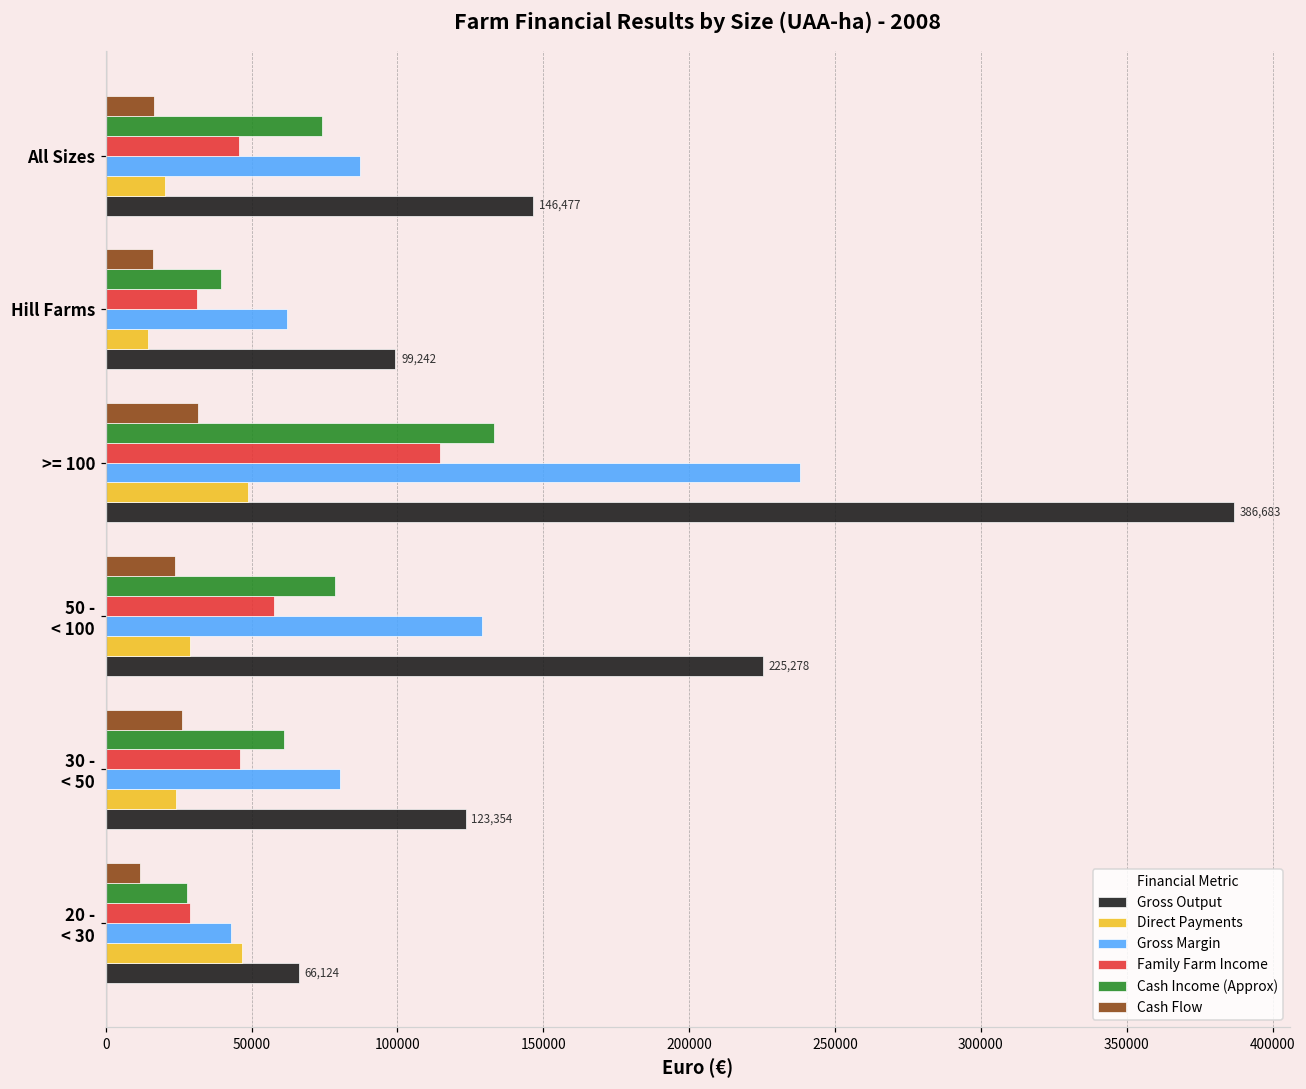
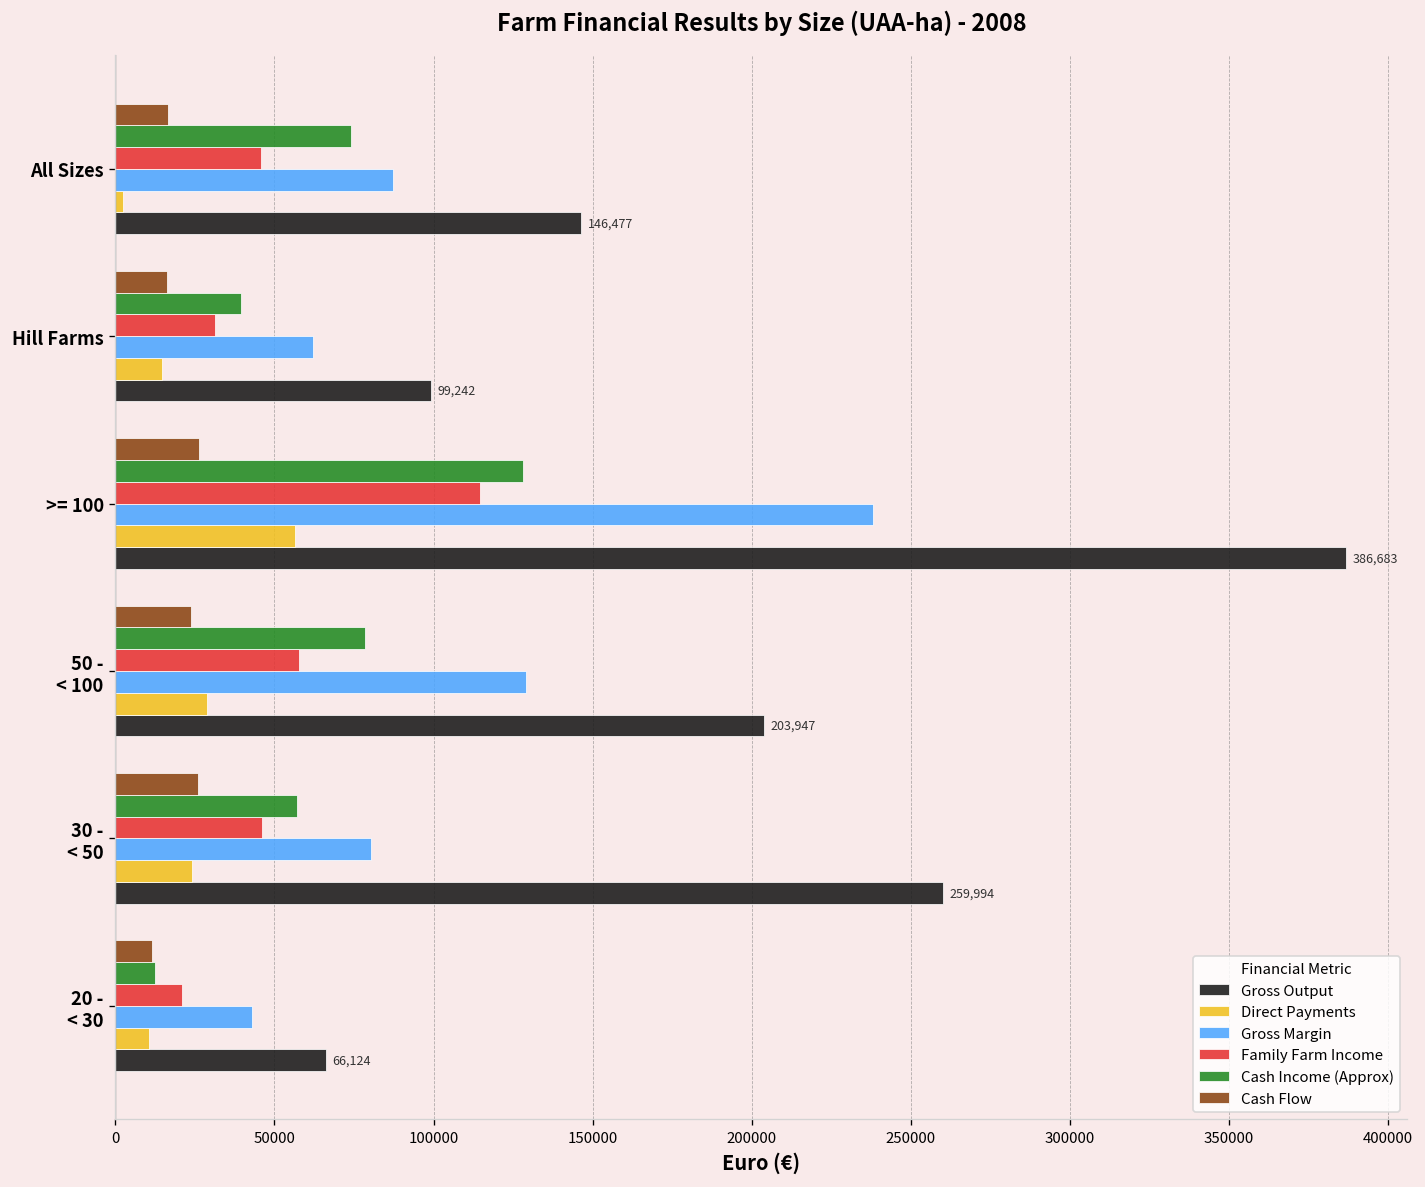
  {
    "Gross Output": {
      "All Sizes": "146,477",
      "Hill Farms": "99,242",
      ">= 100": "386,683",
-     "50 - < 100": "225,278",
-     "30 - < 50": "123,354",
+     "50 - < 100": "203,947",
+     "30 - < 50": "259,994",
      "20 - < 30": "66,124"
    },
    "Direct Payments": {
-     "All Sizes": "20000",
+     "All Sizes": "2000",
      "Hill Farms": "15000",
-     ">= 100": "49000",
+     ">= 100": "57000",
      "50 - < 100": "29000",
      "30 - < 50": "24000",
-     "20 - < 30": "47000"
+     "20 - < 30": "11000"
    },
    "Gross Margin": {
      "All Sizes": "87000",
      "Hill Farms": "62000",
      ">= 100": "238000",
      "50 - < 100": "129000",
      "30 - < 50": "80000",
      "20 - < 30": "43000"
    },
    "Family Farm Income": {
      "All Sizes": "46000",
      "Hill Farms": "31000",
      ">= 100": "115000",
      "50 - < 100": "58000",
      "30 - < 50": "46000",
-     "20 - < 30": "29000"
+     "20 - < 30": "21000"
    },
    "Cash Income (Approx)": {
      "All Sizes": "74000",
      "Hill Farms": "40000",
-     ">= 100": "133000",
+     ">= 100": "128000",
      "50 - < 100": "78000",
-     "30 - < 50": "61000",
-     "20 - < 30": "28000"
+     "30 - < 50": "57000",
+     "20 - < 30": "12000"
    },
    "Cash Flow": {
      "All Sizes": "16000",
      "Hill Farms": "16000",
-     ">= 100": "32000",
+     ">= 100": "26000",
      "50 - < 100": "24000",
      "30 - < 50": "26000",
      "20 - < 30": "12000"
    }
  }
